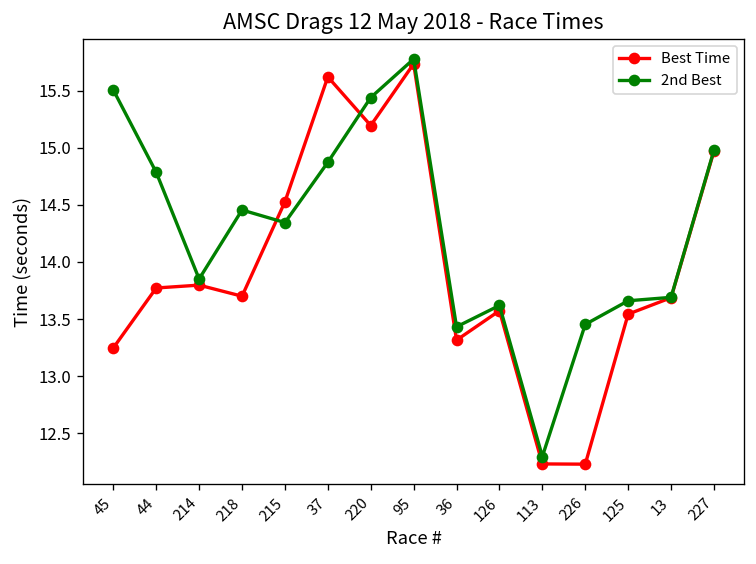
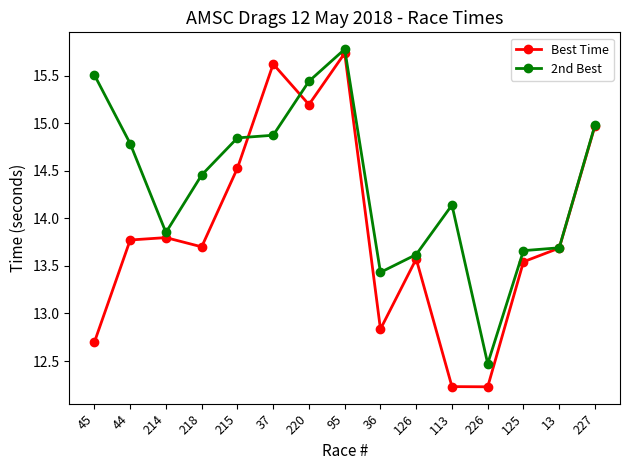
  {
    "Best Time": {
-     "45": 13.2,
+     "45": 12.7,
      "44": 13.8,
      "214": 13.8,
      "218": 13.7,
      "215": 14.5,
      "37": 15.6,
      "220": 15.2,
      "95": 15.7,
-     "36": 13.3,
+     "36": 12.8,
      "126": 13.6,
      "113": 12.2,
      "226": 12.2,
      "125": 13.5
    },
    "2nd Best": {
      "45": 15.5,
      "44": 14.8,
      "214": 13.9,
      "218": 14.5,
-     "215": 14.3,
+     "215": 14.8,
      "37": 14.9,
      "220": 15.4,
      "95": 15.8,
      "36": 13.4,
      "126": 13.6,
-     "113": 12.3,
-     "226": 13.5,
+     "113": 14.1,
+     "226": 12.5,
      "125": 13.7
    }
  }
